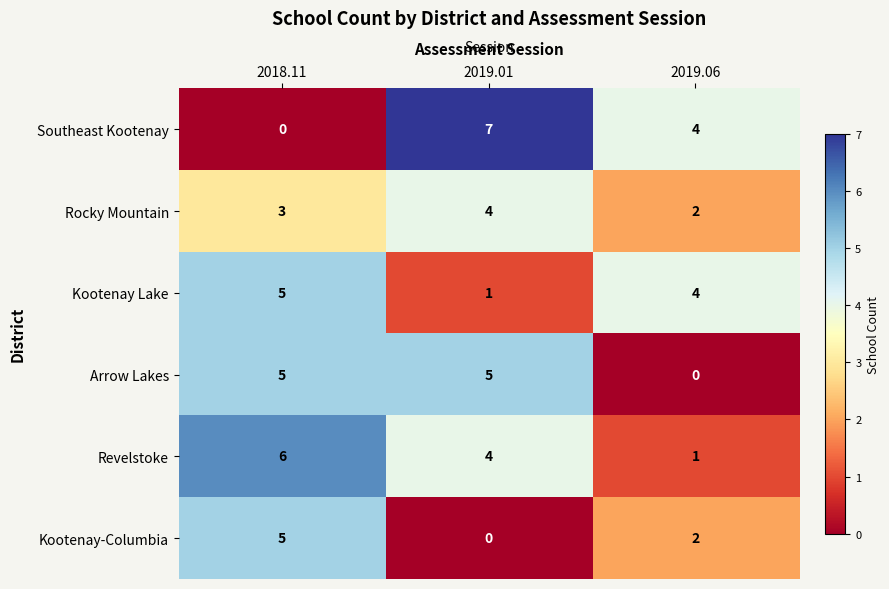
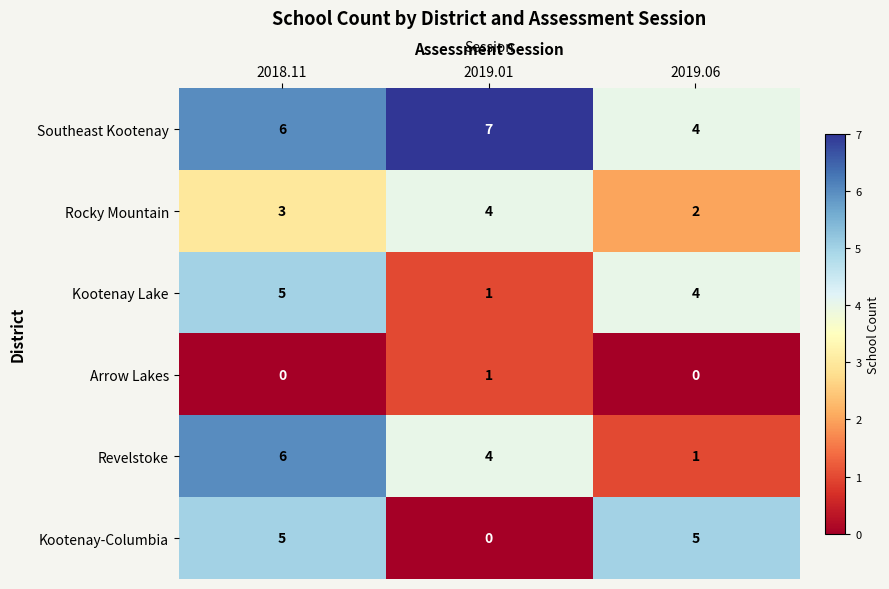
  {
    "Southeast Kootenay": {
-     "2018.11": 0,
+     "2018.11": 6,
      "2019.01": 7,
      "2019.06": 4
    },
    "Rocky Mountain": {
      "2018.11": 3,
      "2019.01": 4,
      "2019.06": 2
    },
    "Kootenay Lake": {
      "2018.11": 5,
      "2019.01": 1,
      "2019.06": 4
    },
    "Arrow Lakes": {
-     "2018.11": 5,
-     "2019.01": 5,
+     "2018.11": 0,
+     "2019.01": 1,
      "2019.06": 0
    },
    "Revelstoke": {
      "2018.11": 6,
      "2019.01": 4,
      "2019.06": 1
    },
    "Kootenay-Columbia": {
      "2018.11": 5,
      "2019.01": 0,
-     "2019.06": 2
+     "2019.06": 5
    }
  }
